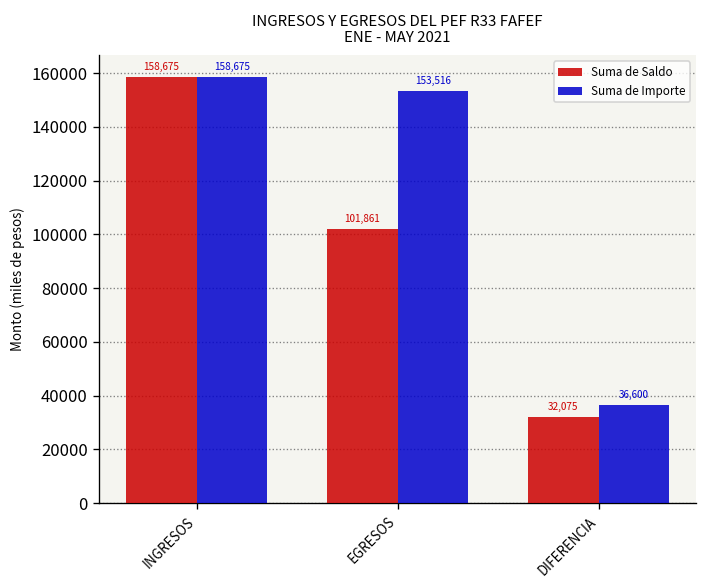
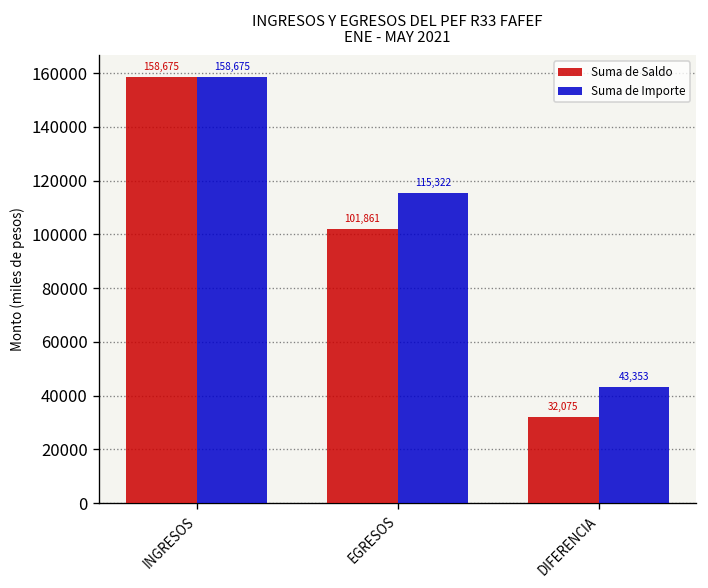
  {
    "Suma de Saldo": {
      "INGRESOS": "158,675",
      "EGRESOS": "101,861",
      "DIFERENCIA": "32,075"
    },
    "Suma de Importe": {
      "INGRESOS": "158,675",
-     "EGRESOS": "153,516",
-     "DIFERENCIA": "36,600"
+     "EGRESOS": "115,322",
+     "DIFERENCIA": "43,353"
    }
  }
